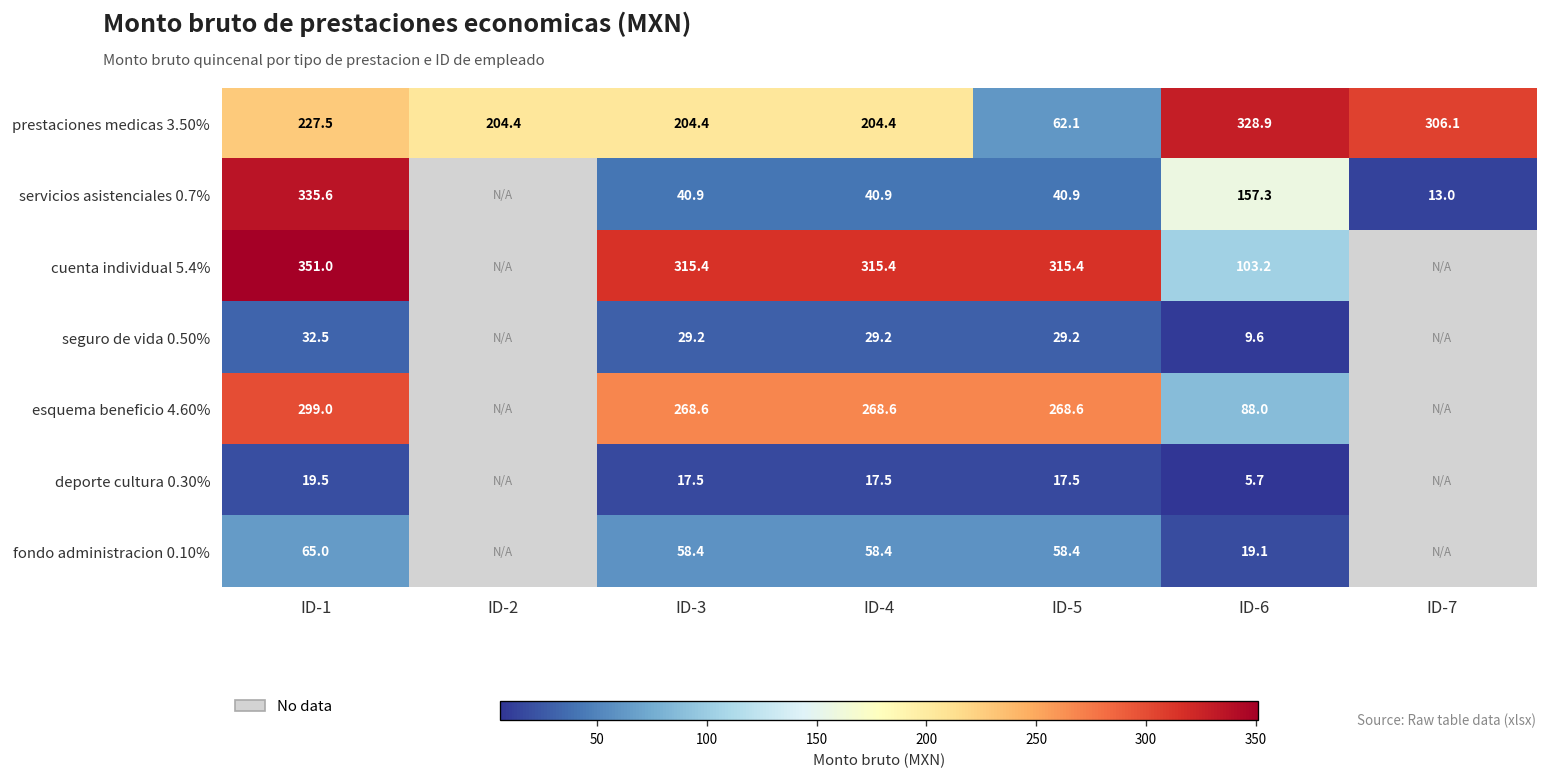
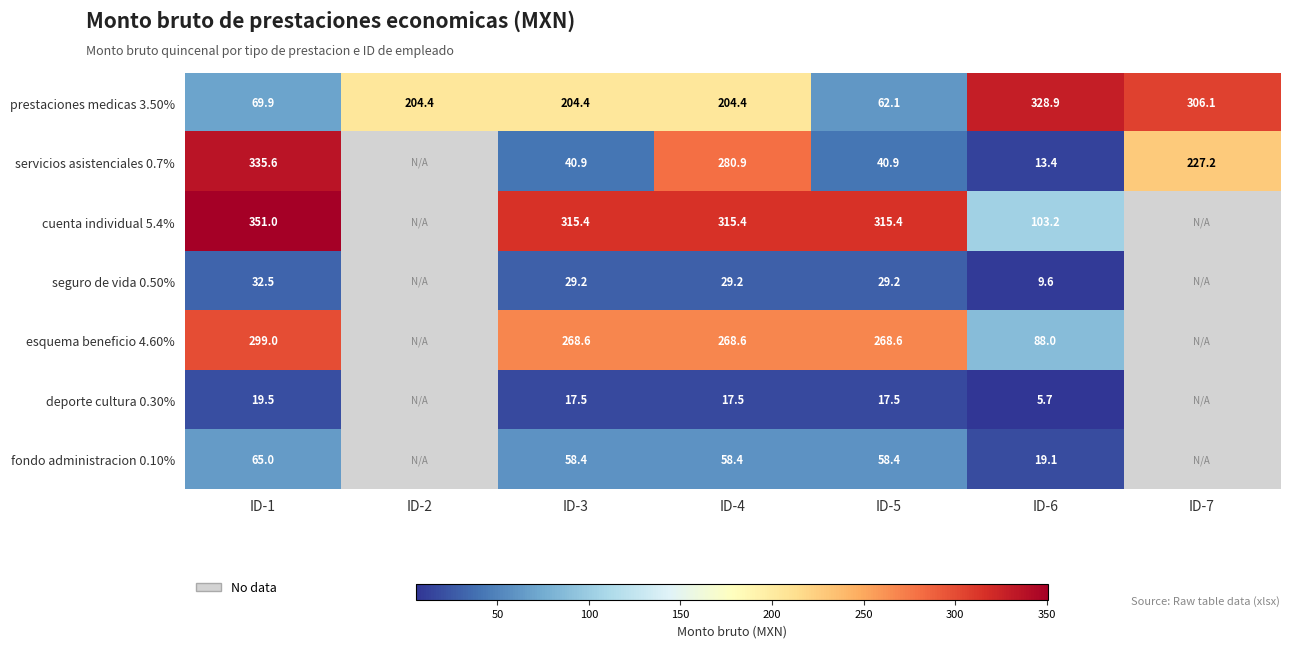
  {
    "prestaciones medicas 3.50%": {
-     "ID-1": 227.5,
+     "ID-1": 69.9,
      "ID-2": 204.4,
      "ID-3": 204.4,
      "ID-4": 204.4,
      "ID-5": 62.1,
      "ID-6": 328.9,
      "ID-7": 306.1
    },
    "servicios asistenciales 0.7%": {
      "ID-1": 335.6,
      "ID-3": 40.9,
-     "ID-4": 40.9,
+     "ID-4": 280.9,
      "ID-5": 40.9,
-     "ID-6": 157.3,
-     "ID-7": 13.0
+     "ID-6": 13.4,
+     "ID-7": 227.2
    },
    "cuenta individual 5.4%": {
      "ID-1": 351.0,
      "ID-3": 315.4,
      "ID-4": 315.4,
      "ID-5": 315.4,
      "ID-6": 103.2
    },
    "seguro de vida 0.50%": {
      "ID-1": 32.5,
      "ID-3": 29.2,
      "ID-4": 29.2,
      "ID-5": 29.2,
      "ID-6": 9.6
    },
    "esquema beneficio 4.60%": {
      "ID-1": 299.0,
      "ID-3": 268.6,
      "ID-4": 268.6,
      "ID-5": 268.6,
      "ID-6": 88.0
    },
    "deporte cultura 0.30%": {
      "ID-1": 19.5,
      "ID-3": 17.5,
      "ID-4": 17.5,
      "ID-5": 17.5,
      "ID-6": 5.7
    },
    "fondo administracion 0.10%": {
      "ID-1": 65.0,
      "ID-3": 58.4,
      "ID-4": 58.4,
      "ID-5": 58.4,
      "ID-6": 19.1
    }
  }
